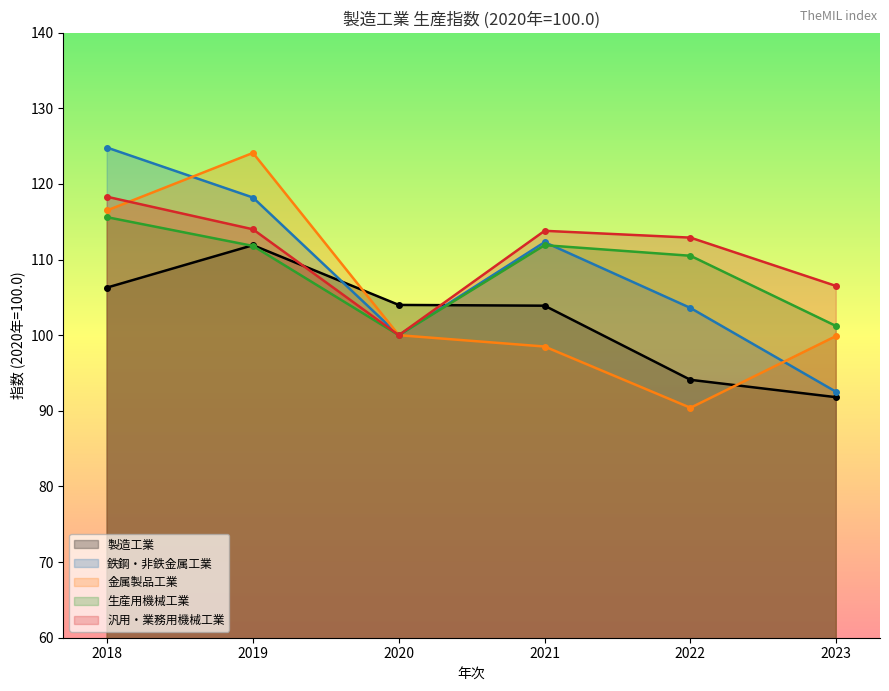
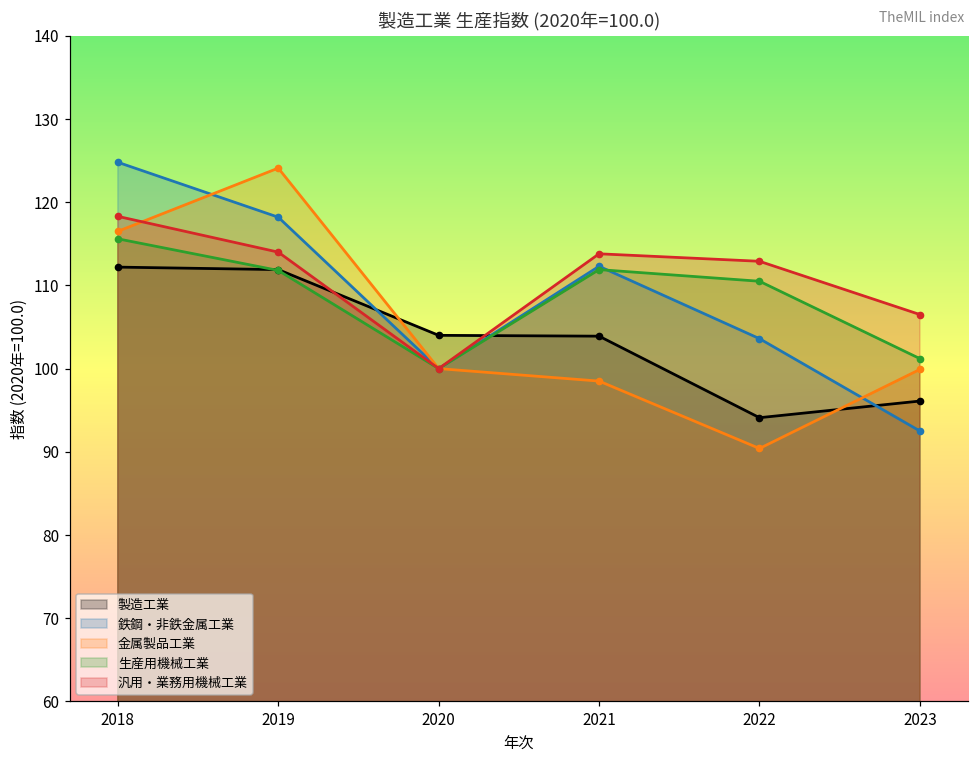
  {
    "製造工業": {
-     "2018": 106,
+     "2018": 112,
      "2020": 104,
      "2021": 104,
      "2022": 94,
-     "2023": 92
+     "2023": 96
    }
  }
